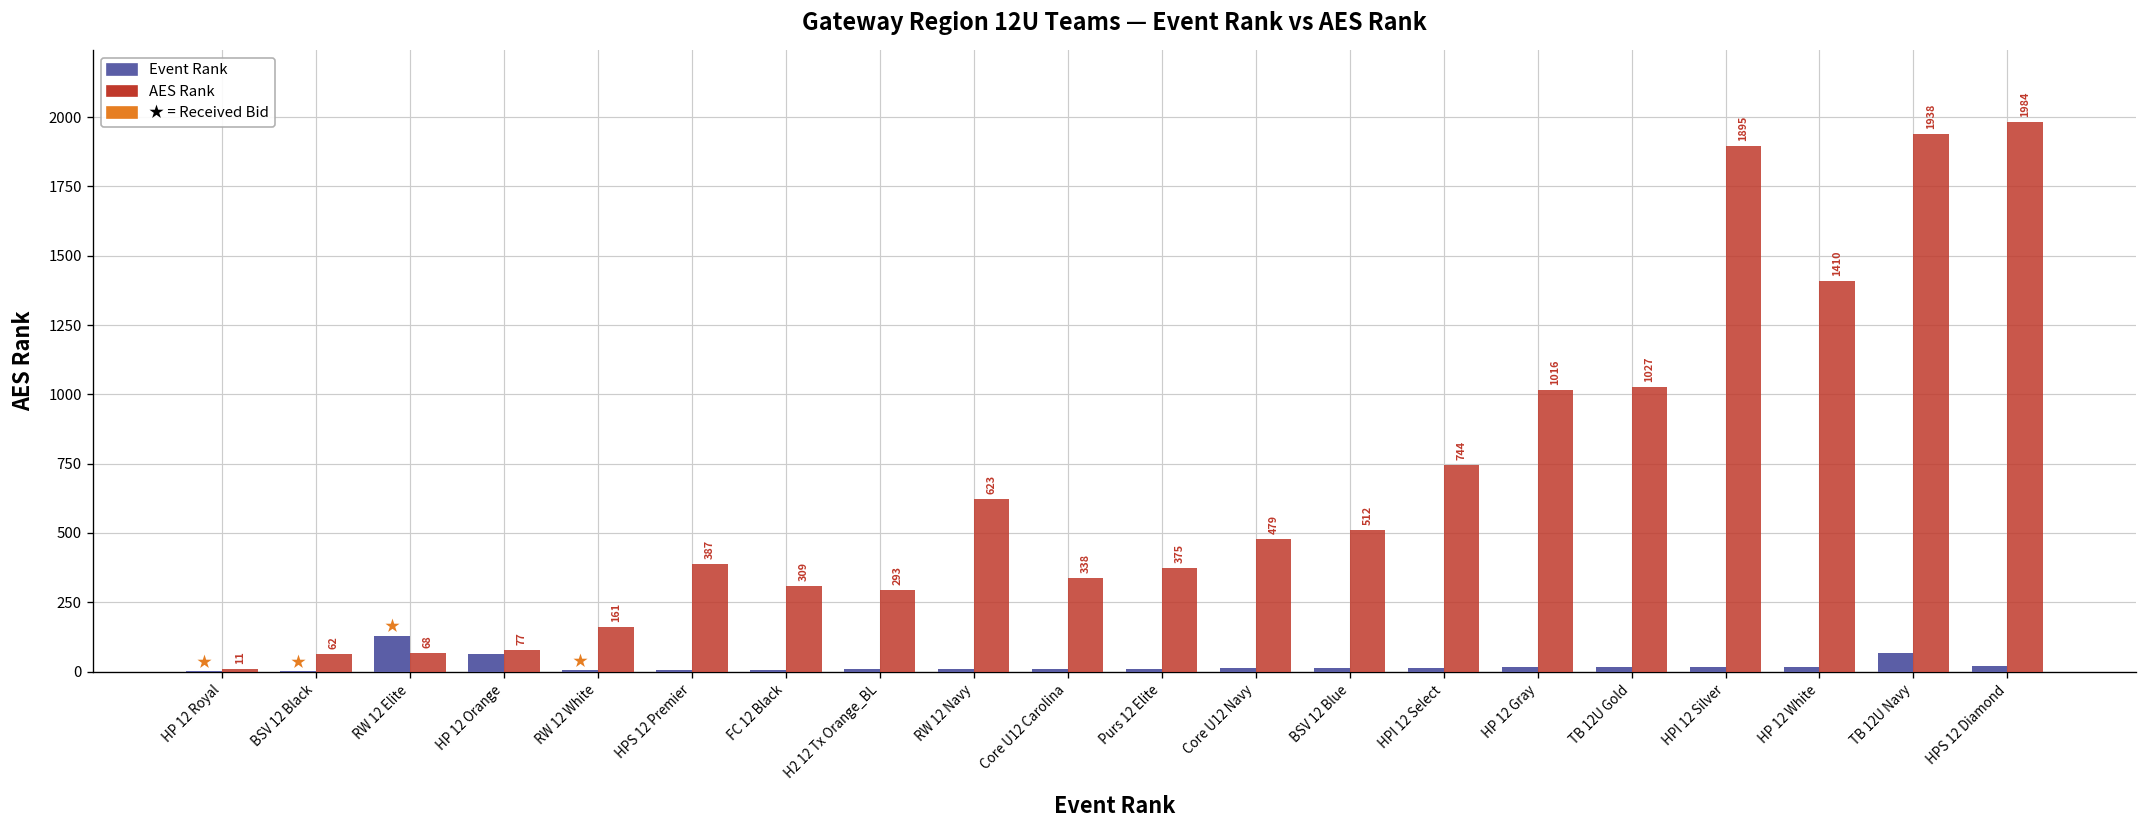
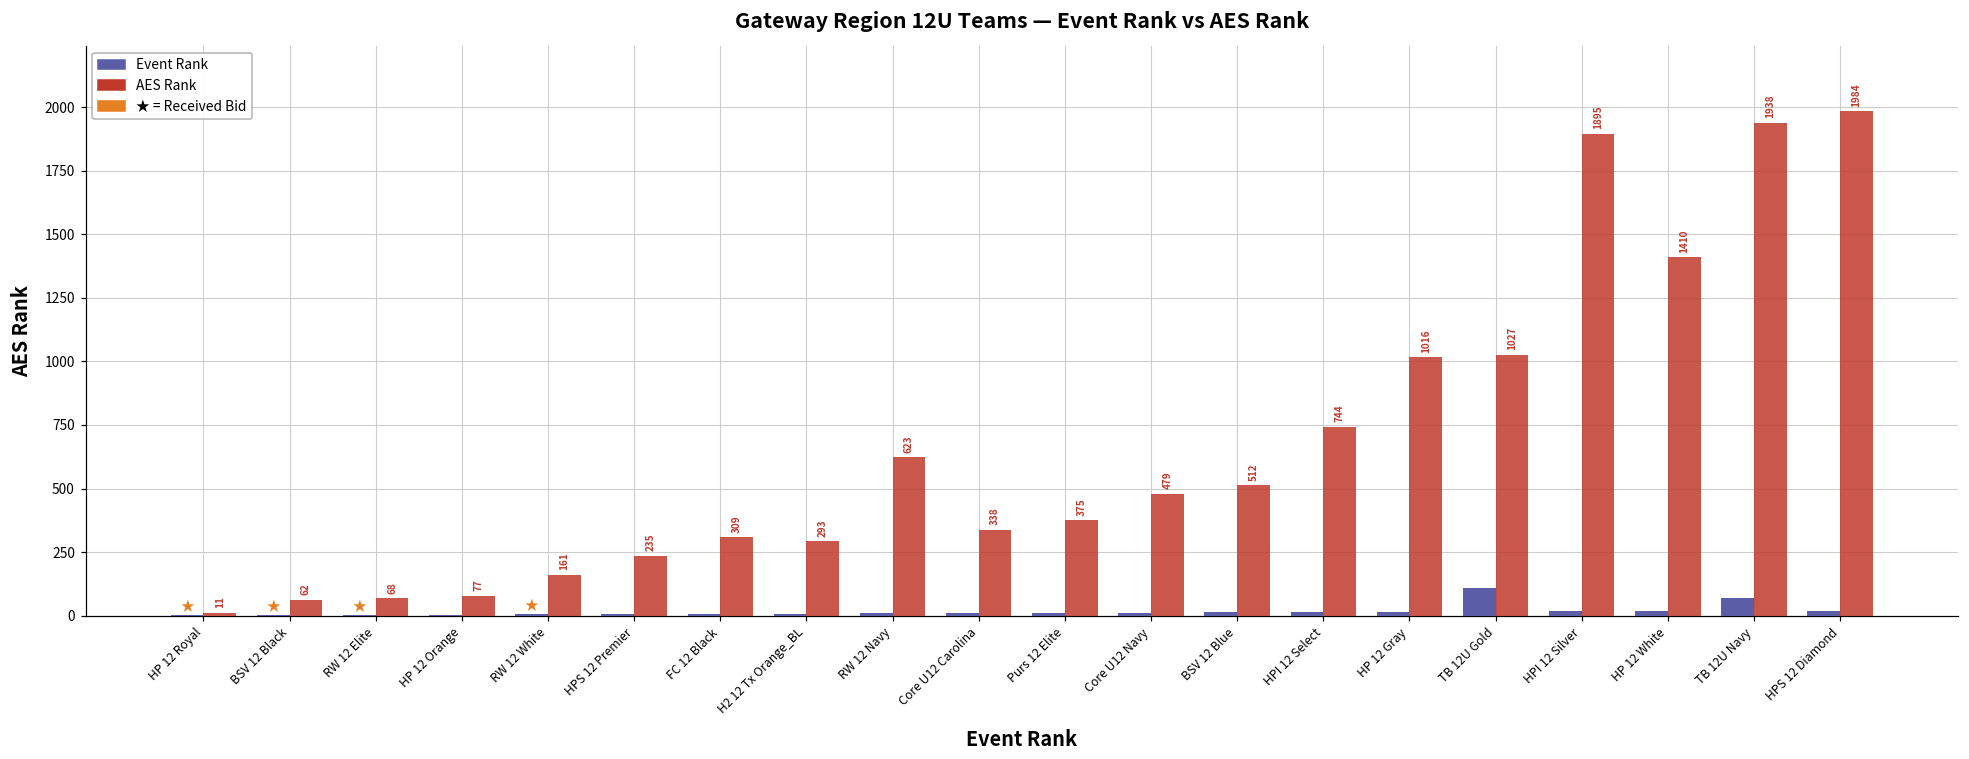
  {
    "Event Rank": {
-     "RW 12 Elite": 130,
-     "HP 12 Orange": 70,
+     "RW 12 Elite": 0,
+     "HP 12 Orange": 0,
      "Purs 12 Elite": 10,
      "Core U12 Navy": 10,
      "BSV 12 Blue": 10,
      "HPI 12 Select": 10,
      "HP 12 Gray": 20,
-     "TB 12U Gold": 20,
+     "TB 12U Gold": 110,
      "HPI 12 Silver": 20,
      "HP 12 White": 20,
      "TB 12U Navy": 70,
      "HPS 12 Diamond": 20
    },
    "AES Rank": {
      "HP 12 Royal": 11,
      "BSV 12 Black": 62,
      "RW 12 Elite": 68,
      "HP 12 Orange": 77,
      "RW 12 White": 161,
-     "HPS 12 Premier": 387,
+     "HPS 12 Premier": 235,
      "FC 12 Black": 309,
      "H2 12 Tx Orange_BL": 293,
      "RW 12 Navy": 623,
      "Core U12 Carolina": 338,
      "Purs 12 Elite": 375,
      "Core U12 Navy": 479,
      "BSV 12 Blue": 512,
      "HPI 12 Select": 744,
      "HP 12 Gray": 1016,
      "TB 12U Gold": 1027,
      "HPI 12 Silver": 1895,
      "HP 12 White": 1410,
      "TB 12U Navy": 1938,
      "HPS 12 Diamond": 1984
    }
  }
